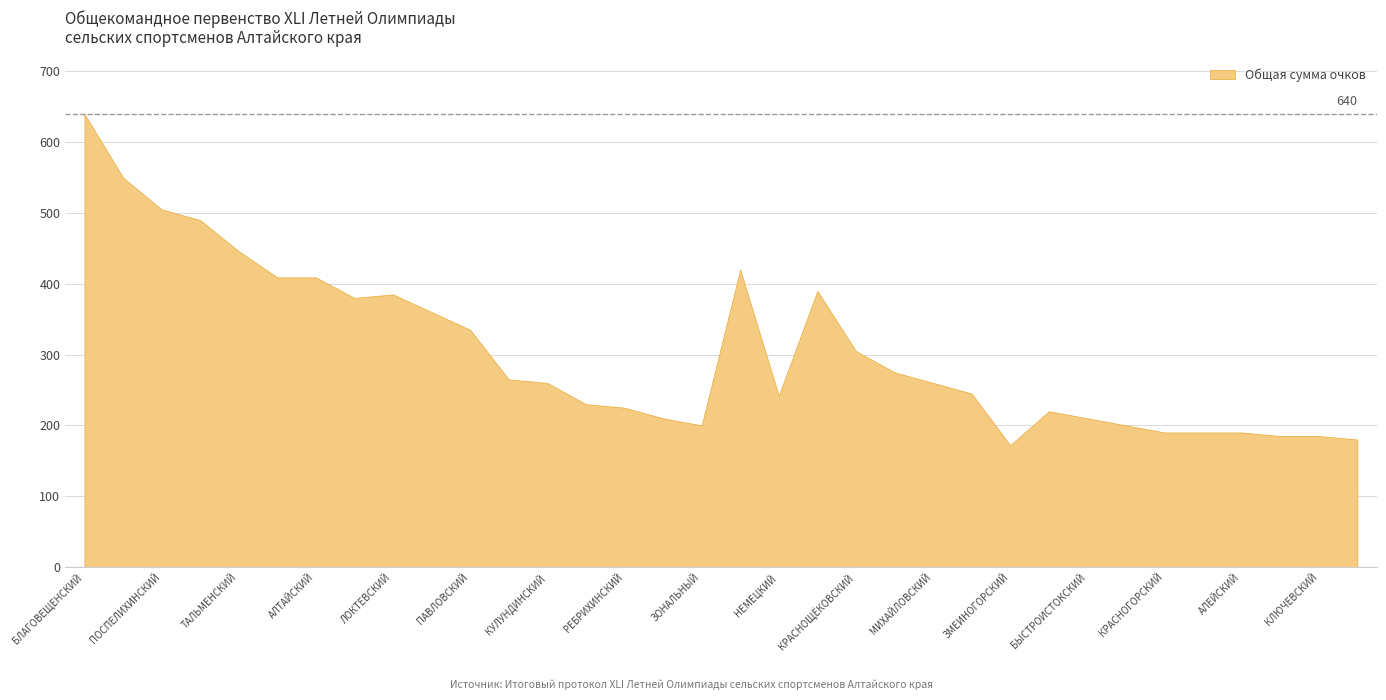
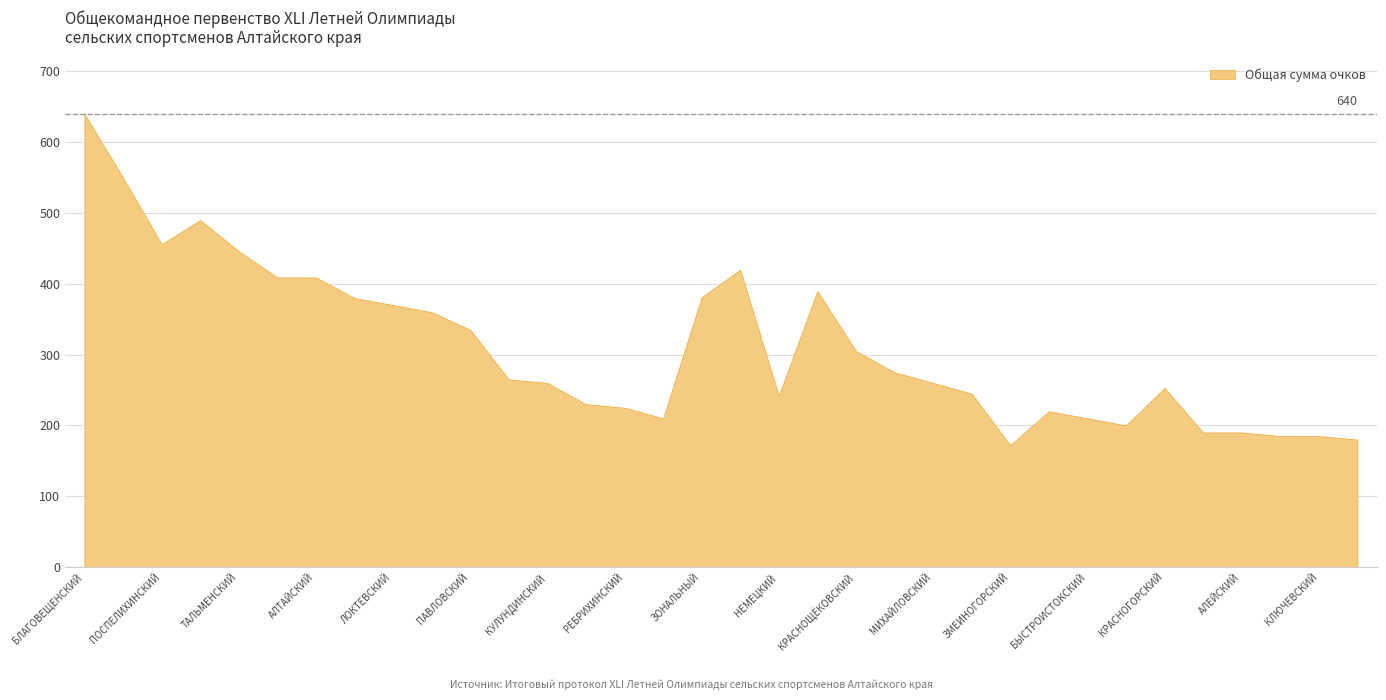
  {
    "БЛАГОВЕЩЕНСКИЙ": 640,
-   "ПОСПЕЛИХИНСКИЙ": 510,
+   "ПОСПЕЛИХИНСКИЙ": 460,
    "ТАЛЬМЕНСКИЙ": 450,
    "АЛТАЙСКИЙ": 410,
-   "ЛОКТЕВСКИЙ": 390,
+   "ЛОКТЕВСКИЙ": 370,
    "ПАВЛОВСКИЙ": 340,
    "КУЛУНДИНСКИЙ": 260,
    "РЕБРИХИНСКИЙ": 230,
-   "ЗОНАЛЬНЫЙ": 200,
+   "ЗОНАЛЬНЫЙ": 380,
    "НЕМЕЦКИЙ": 240,
    "КРАСНОЩЁКОВСКИЙ": 310,
    "МИХАЙЛОВСКИЙ": 260,
    "ЗМЕИНОГОРСКИЙ": 170,
    "БЫСТРОИСТОКСКИЙ": 210,
-   "КРАСНОГОРСКИЙ": 190,
+   "КРАСНОГОРСКИЙ": 250,
    "АЛЕЙСКИЙ": 190,
    "КЛЮЧЕВСКИЙ": 190
  }
